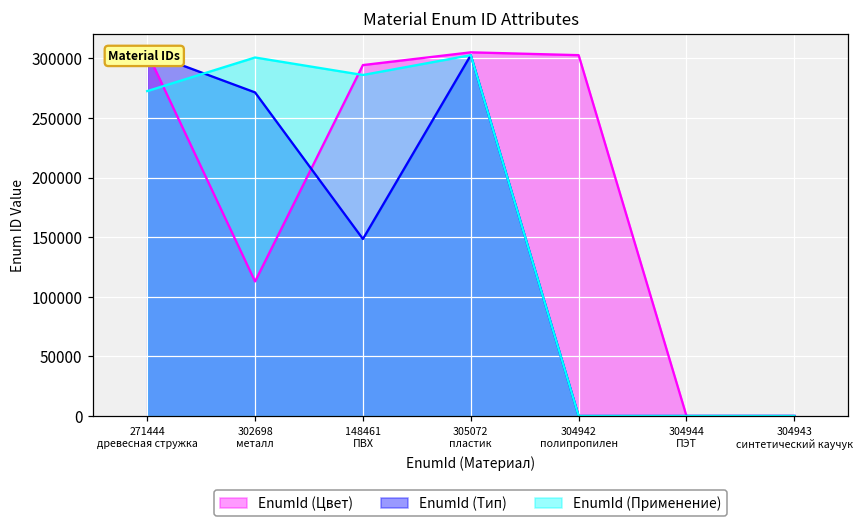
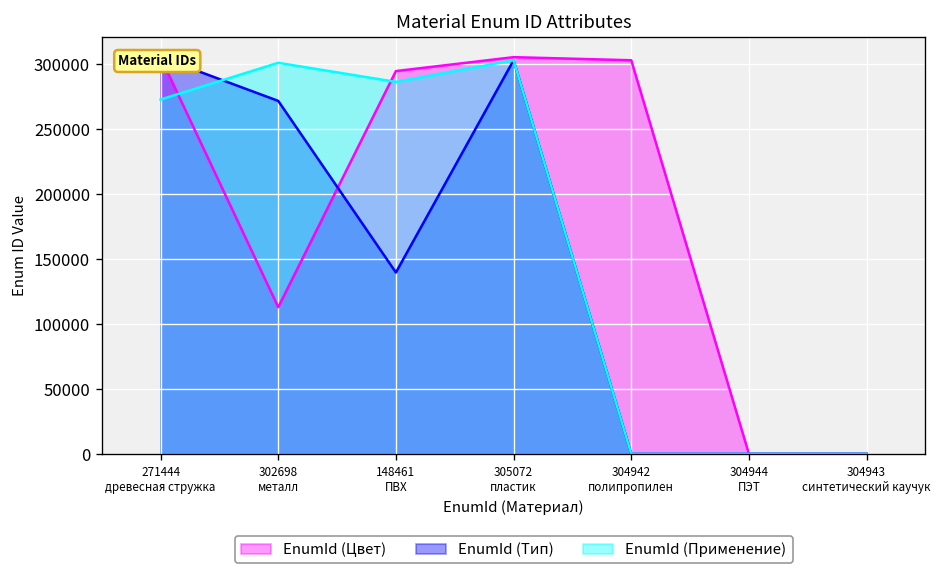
  {
    "EnumId (Цвет)": {
      "302698 металл": 113000,
      "148461 ПВХ": 294000,
      "304942 полипропилен": 303000
    },
    "EnumId (Тип)": {
      "302698 металл": 271000,
-     "148461 ПВХ": 148000
+     "148461 ПВХ": 139000
    },
    "EnumId (Применение)": {
      "271444 древесная стружка": 273000,
      "302698 металл": 301000,
      "148461 ПВХ": 286000
    }
  }
